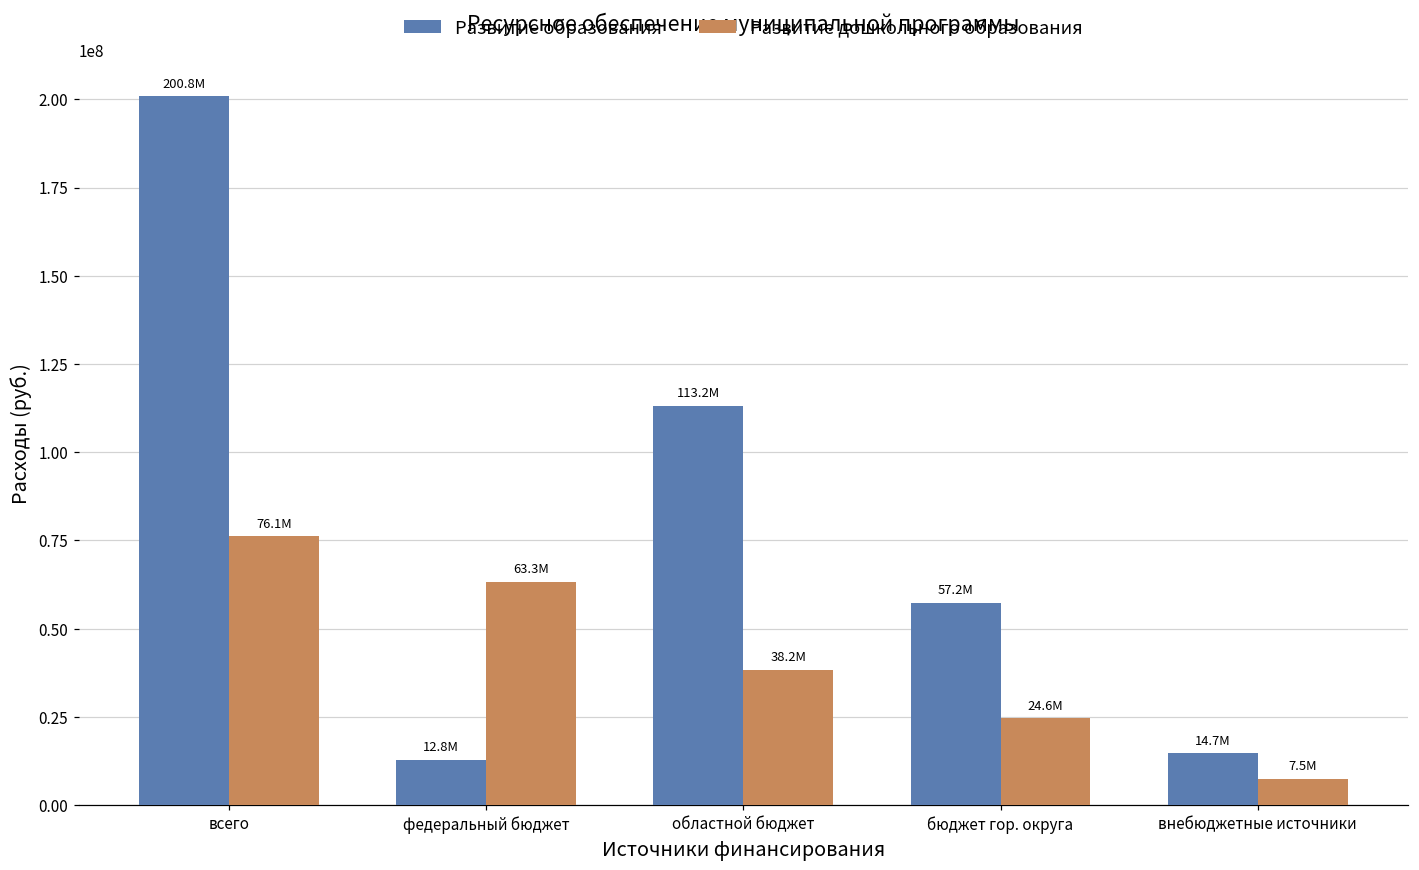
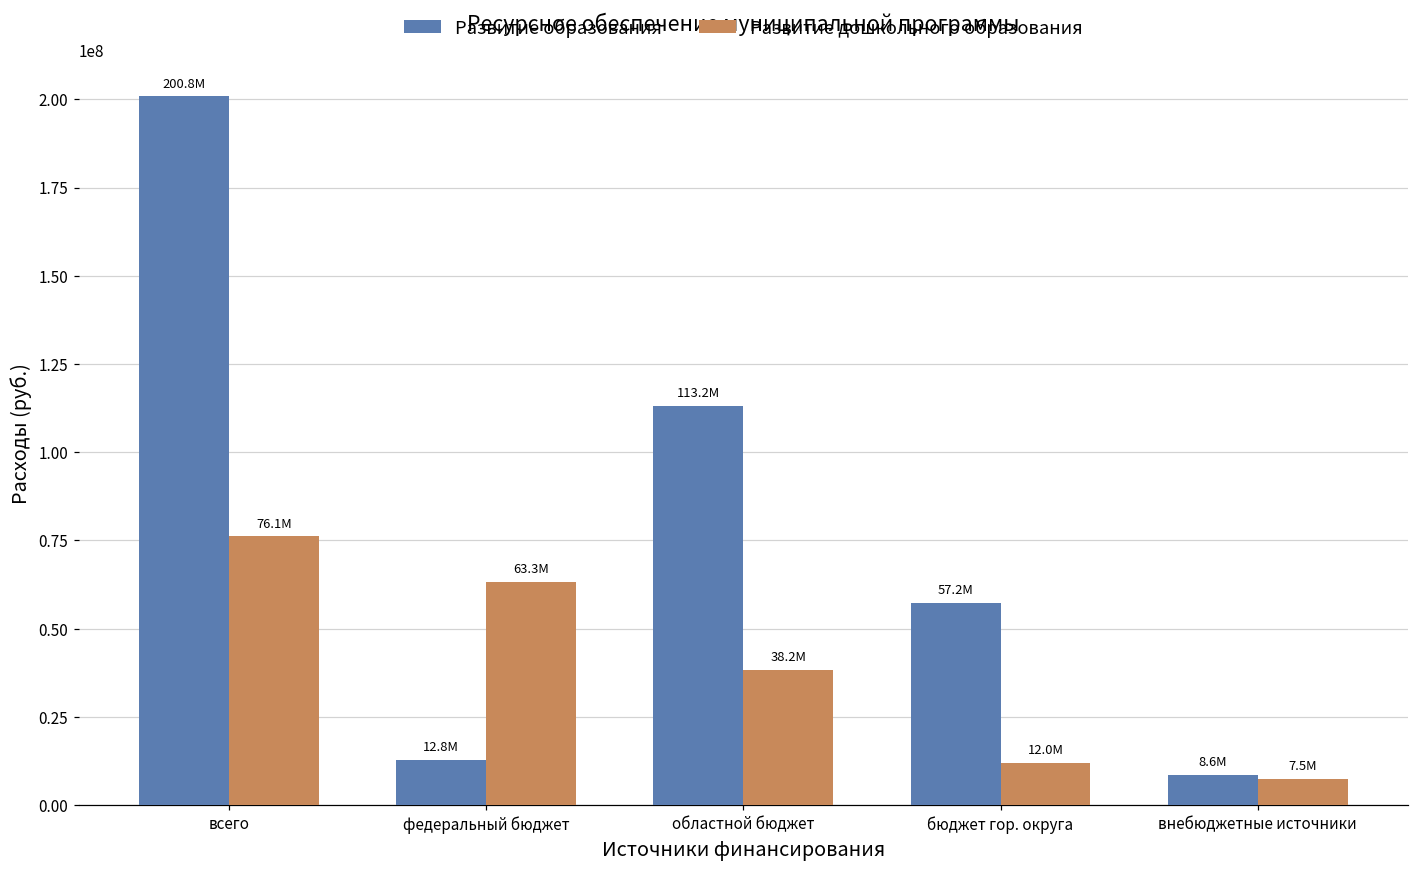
  {
    "Развитие образования": {
      "всего": "200.8M",
      "федеральный бюджет": "12.8M",
      "областной бюджет": "113.2M",
      "бюджет гор. округа": "57.2M",
-     "внебюджетные источники": "14.7M"
+     "внебюджетные источники": "8.6M"
    },
    "Развитие дошкольного образования": {
      "всего": "76.1M",
      "федеральный бюджет": "63.3M",
      "областной бюджет": "38.2M",
-     "бюджет гор. округа": "24.6M",
+     "бюджет гор. округа": "12.0M",
      "внебюджетные источники": "7.5M"
    }
  }
